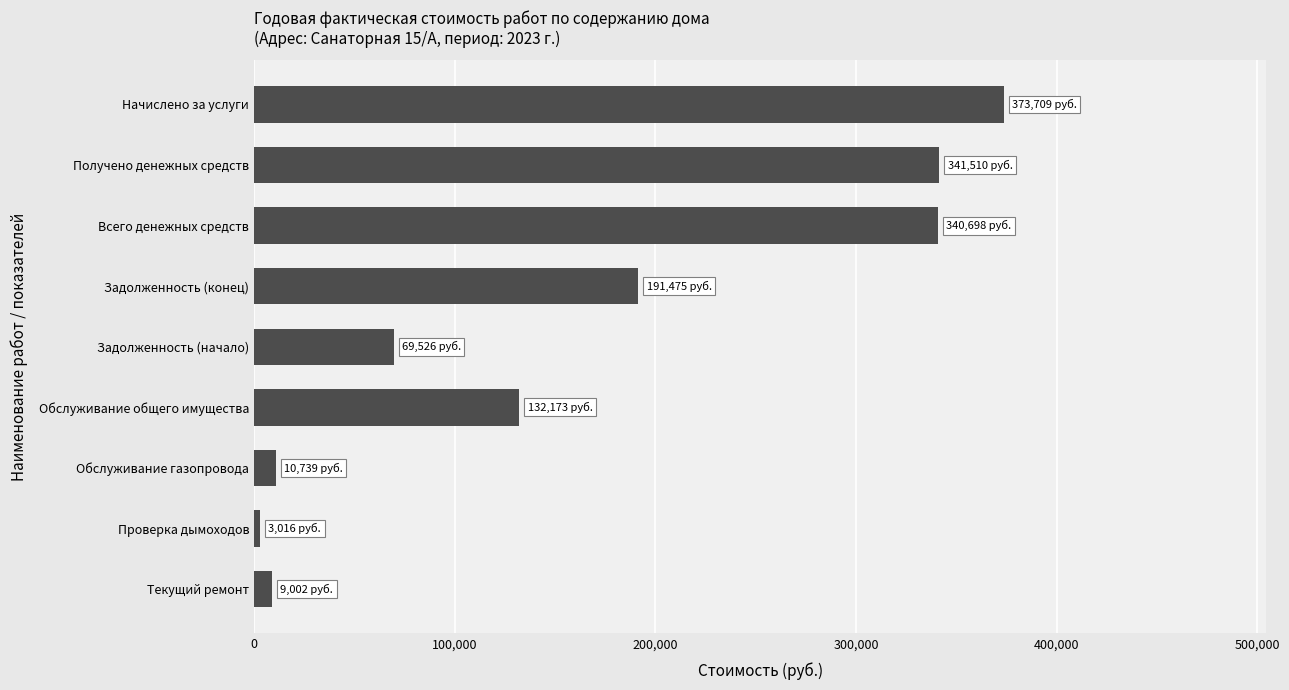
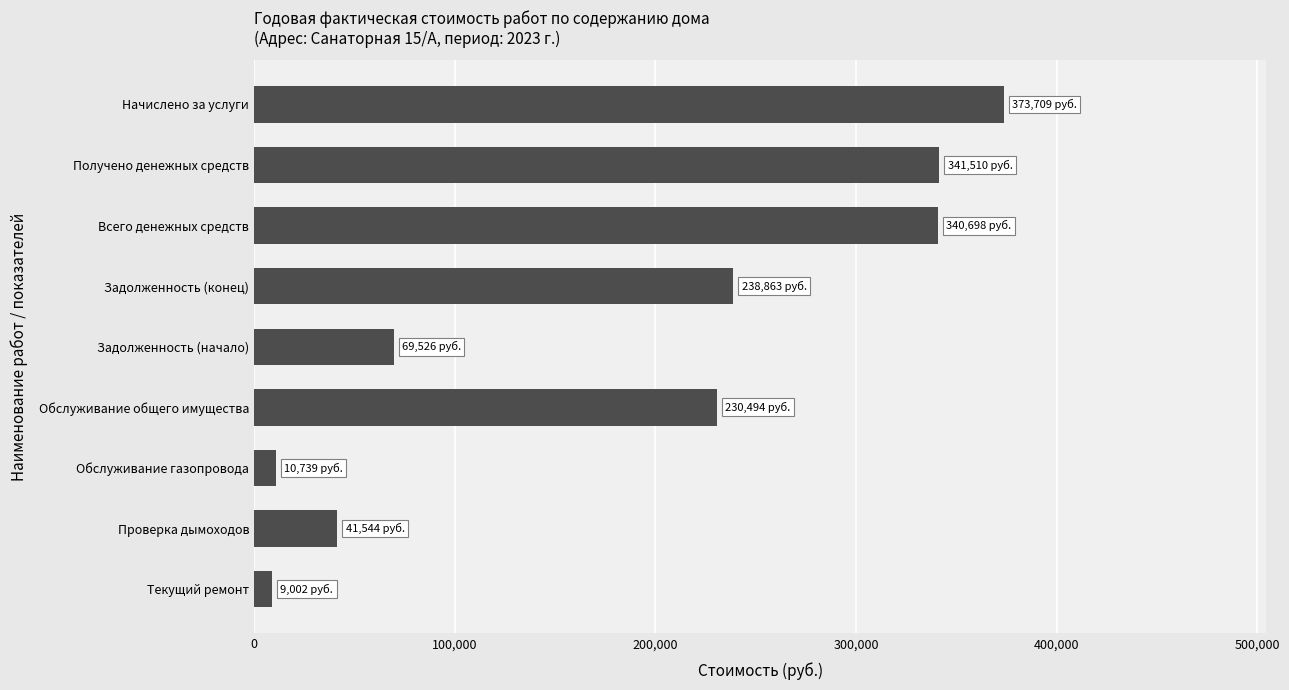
  {
-   "Задолженность (конец)": "191,475",
-   "Обслуживание общего имущества": "132,173",
-   "Проверка дымоходов": "3,016"
+   "Задолженность (конец)": "238,863",
+   "Обслуживание общего имущества": "230,494",
+   "Проверка дымоходов": "41,544"
  }
